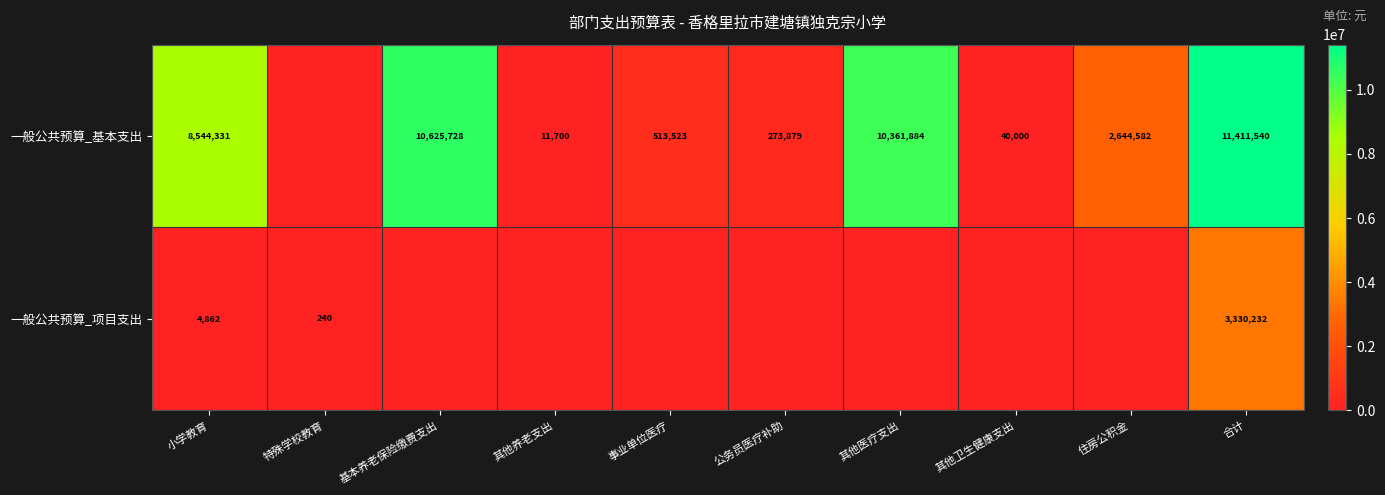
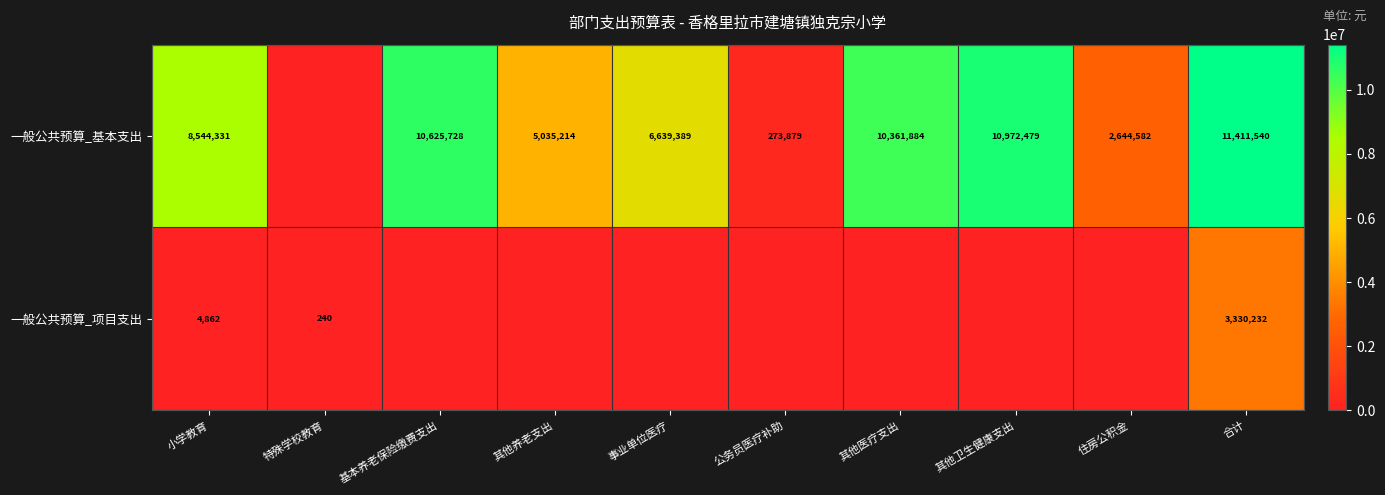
  {
    "一般公共预算_基本支出": {
      "小学教育": "8,544,331",
      "基本养老保险缴费支出": "10,625,728",
-     "其他养老支出": "11,700",
-     "事业单位医疗": "513,523",
+     "其他养老支出": "5,035,214",
+     "事业单位医疗": "6,639,389",
      "公务员医疗补助": "273,879",
      "其他医疗支出": "10,361,884",
-     "其他卫生健康支出": "40,000",
+     "其他卫生健康支出": "10,972,479",
      "住房公积金": "2,644,582",
      "合计": "11,411,540"
    },
    "一般公共预算_项目支出": {
      "小学教育": "4,862",
      "特殊学校教育": "240",
      "合计": "3,330,232"
    }
  }
